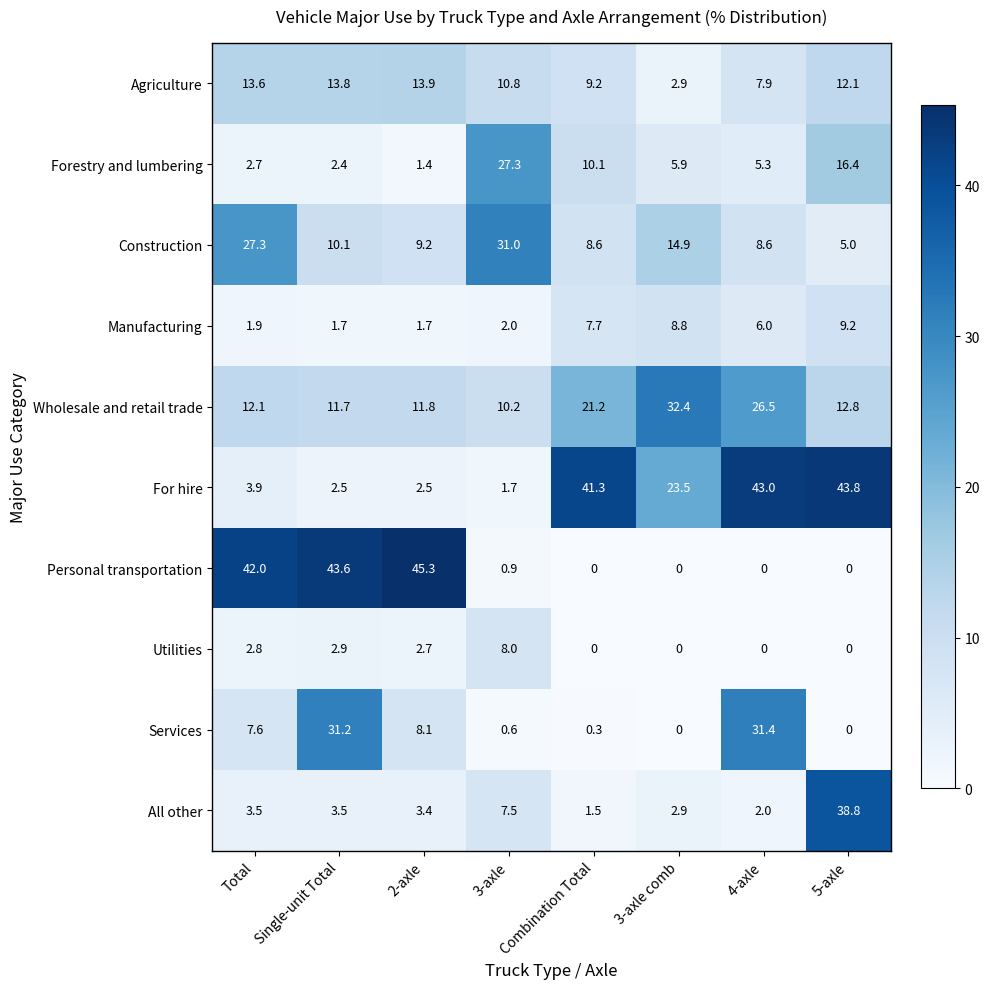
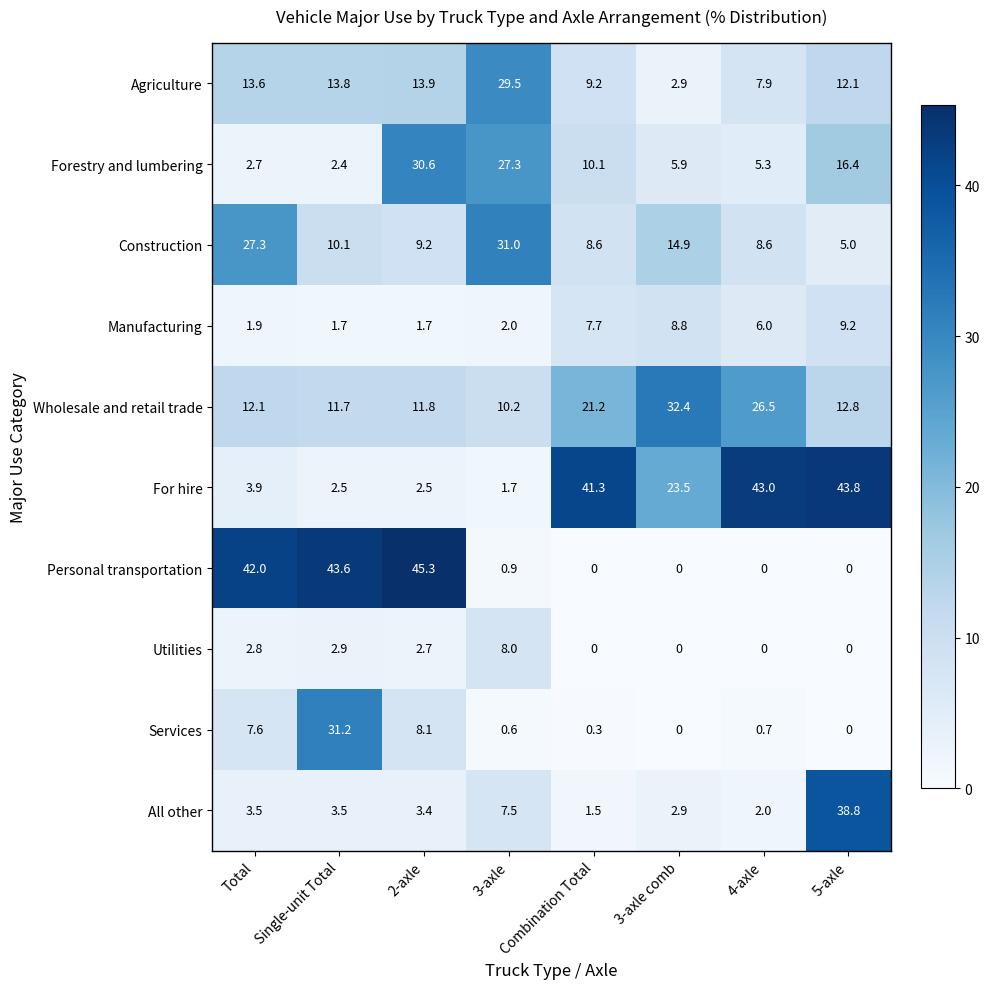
  {
    "Agriculture": {
      "Total": 13.6,
      "Single-unit Total": 13.8,
      "2-axle": 13.9,
-     "3-axle": 10.8,
+     "3-axle": 29.5,
      "Combination Total": 9.2,
      "3-axle comb": 2.9,
      "4-axle": 7.9,
      "5-axle": 12.1
    },
    "Forestry and lumbering": {
      "Total": 2.7,
      "Single-unit Total": 2.4,
-     "2-axle": 1.4,
+     "2-axle": 30.6,
      "3-axle": 27.3,
      "Combination Total": 10.1,
      "3-axle comb": 5.9,
      "4-axle": 5.3,
      "5-axle": 16.4
    },
    "Construction": {
      "Total": 27.3,
      "Single-unit Total": 10.1,
      "2-axle": 9.2,
      "3-axle": 31.0,
      "Combination Total": 8.6,
      "3-axle comb": 14.9,
      "4-axle": 8.6,
      "5-axle": 5.0
    },
    "Manufacturing": {
      "Total": 1.9,
      "Single-unit Total": 1.7,
      "2-axle": 1.7,
      "3-axle": 2.0,
      "Combination Total": 7.7,
      "3-axle comb": 8.8,
      "4-axle": 6.0,
      "5-axle": 9.2
    },
    "Wholesale and retail trade": {
      "Total": 12.1,
      "Single-unit Total": 11.7,
      "2-axle": 11.8,
      "3-axle": 10.2,
      "Combination Total": 21.2,
      "3-axle comb": 32.4,
      "4-axle": 26.5,
      "5-axle": 12.8
    },
    "For hire": {
      "Total": 3.9,
      "Single-unit Total": 2.5,
      "2-axle": 2.5,
      "3-axle": 1.7,
      "Combination Total": 41.3,
      "3-axle comb": 23.5,
      "4-axle": 43.0,
      "5-axle": 43.8
    },
    "Personal transportation": {
      "Total": 42.0,
      "Single-unit Total": 43.6,
      "2-axle": 45.3,
      "3-axle": 0.9,
      "Combination Total": 0,
      "3-axle comb": 0,
      "4-axle": 0,
      "5-axle": 0
    },
    "Utilities": {
      "Total": 2.8,
      "Single-unit Total": 2.9,
      "2-axle": 2.7,
      "3-axle": 8.0,
      "Combination Total": 0,
      "3-axle comb": 0,
      "4-axle": 0,
      "5-axle": 0
    },
    "Services": {
      "Total": 7.6,
      "Single-unit Total": 31.2,
      "2-axle": 8.1,
      "3-axle": 0.6,
      "Combination Total": 0.3,
      "3-axle comb": 0,
-     "4-axle": 31.4,
+     "4-axle": 0.7,
      "5-axle": 0
    },
    "All other": {
      "Total": 3.5,
      "Single-unit Total": 3.5,
      "2-axle": 3.4,
      "3-axle": 7.5,
      "Combination Total": 1.5,
      "3-axle comb": 2.9,
      "4-axle": 2.0,
      "5-axle": 38.8
    }
  }
